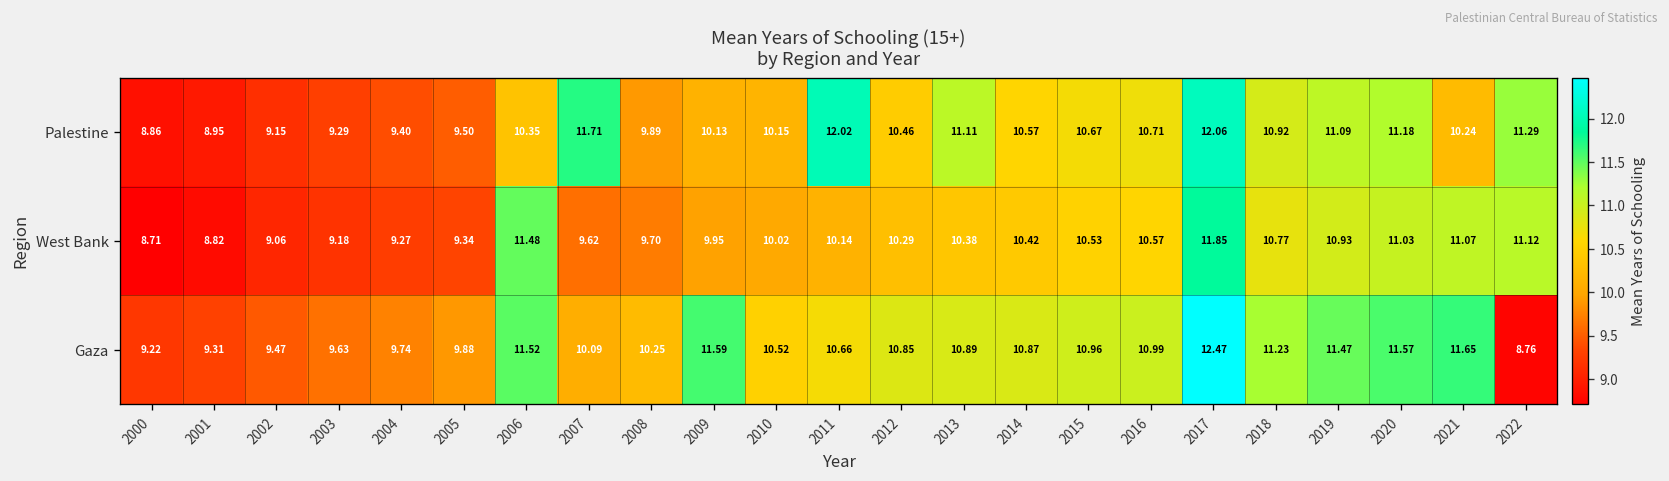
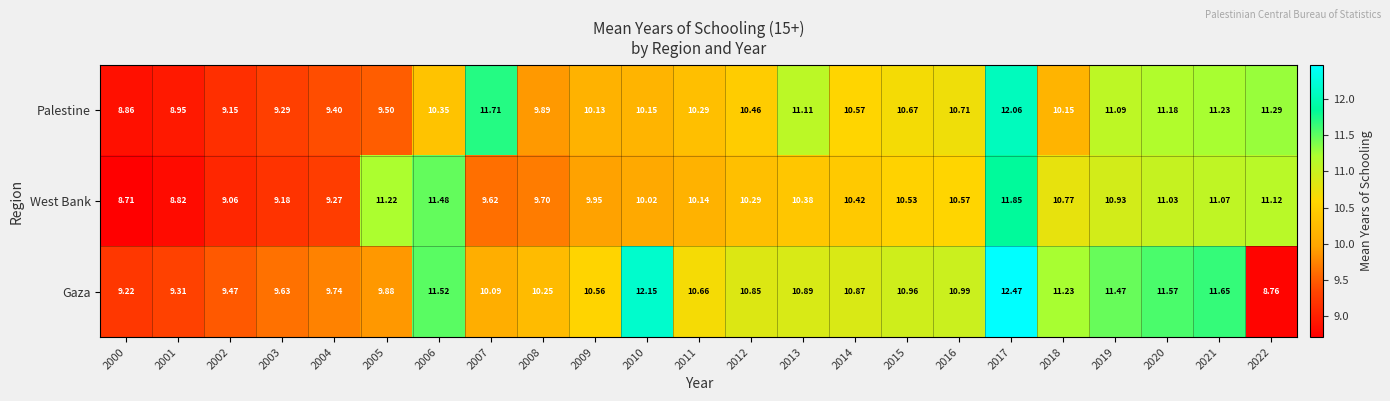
  {
    "Palestine": {
      "2000": 8.86,
      "2001": 8.95,
      "2002": 9.15,
      "2003": 9.29,
      "2004": 9.40,
      "2005": 9.50,
      "2006": 10.35,
      "2007": 11.71,
      "2008": 9.89,
      "2009": 10.13,
      "2010": 10.15,
-     "2011": 12.02,
+     "2011": 10.29,
      "2012": 10.46,
      "2013": 11.11,
      "2014": 10.57,
      "2015": 10.67,
      "2016": 10.71,
      "2017": 12.06,
-     "2018": 10.92,
+     "2018": 10.15,
      "2019": 11.09,
      "2020": 11.18,
-     "2021": 10.24,
+     "2021": 11.23,
      "2022": 11.29
    },
    "West Bank": {
      "2000": 8.71,
      "2001": 8.82,
      "2002": 9.06,
      "2003": 9.18,
      "2004": 9.27,
-     "2005": 9.34,
+     "2005": 11.22,
      "2006": 11.48,
      "2007": 9.62,
      "2008": 9.70,
      "2009": 9.95,
      "2010": 10.02,
      "2011": 10.14,
      "2012": 10.29,
      "2013": 10.38,
      "2014": 10.42,
      "2015": 10.53,
      "2016": 10.57,
      "2017": 11.85,
      "2018": 10.77,
      "2019": 10.93,
      "2020": 11.03,
      "2021": 11.07,
      "2022": 11.12
    },
    "Gaza": {
      "2000": 9.22,
      "2001": 9.31,
      "2002": 9.47,
      "2003": 9.63,
      "2004": 9.74,
      "2005": 9.88,
      "2006": 11.52,
      "2007": 10.09,
      "2008": 10.25,
-     "2009": 11.59,
-     "2010": 10.52,
+     "2009": 10.56,
+     "2010": 12.15,
      "2011": 10.66,
      "2012": 10.85,
      "2013": 10.89,
      "2014": 10.87,
      "2015": 10.96,
      "2016": 10.99,
      "2017": 12.47,
      "2018": 11.23,
      "2019": 11.47,
      "2020": 11.57,
      "2021": 11.65,
      "2022": 8.76
    }
  }
